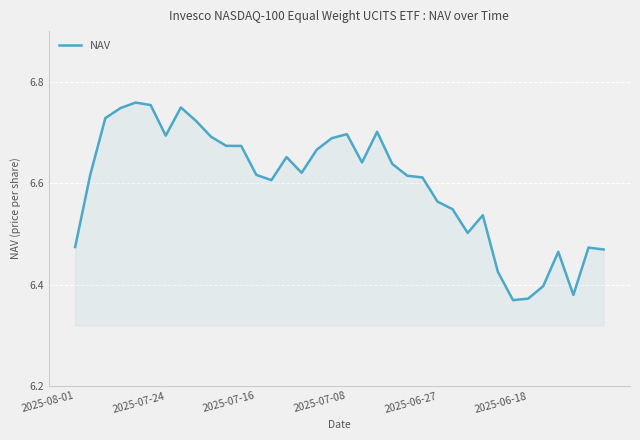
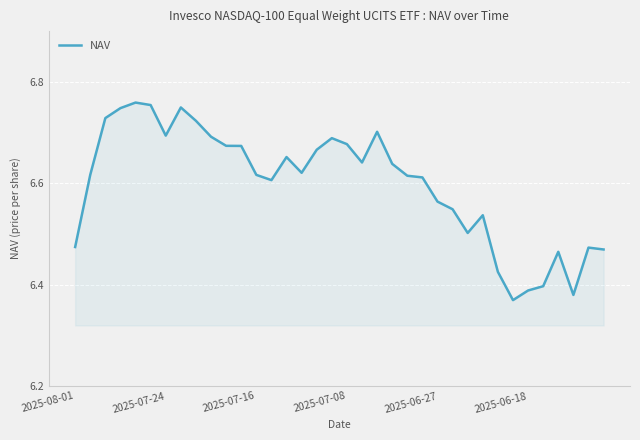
  {
    "2025-08-01": 6.47,
    "2025-07-24": 6.69,
    "2025-07-16": 6.62,
-   "2025-07-08": 6.70,
+   "2025-07-08": 6.68,
    "2025-06-27": 6.56,
-   "2025-06-18": 6.37
+   "2025-06-18": 6.39
  }
